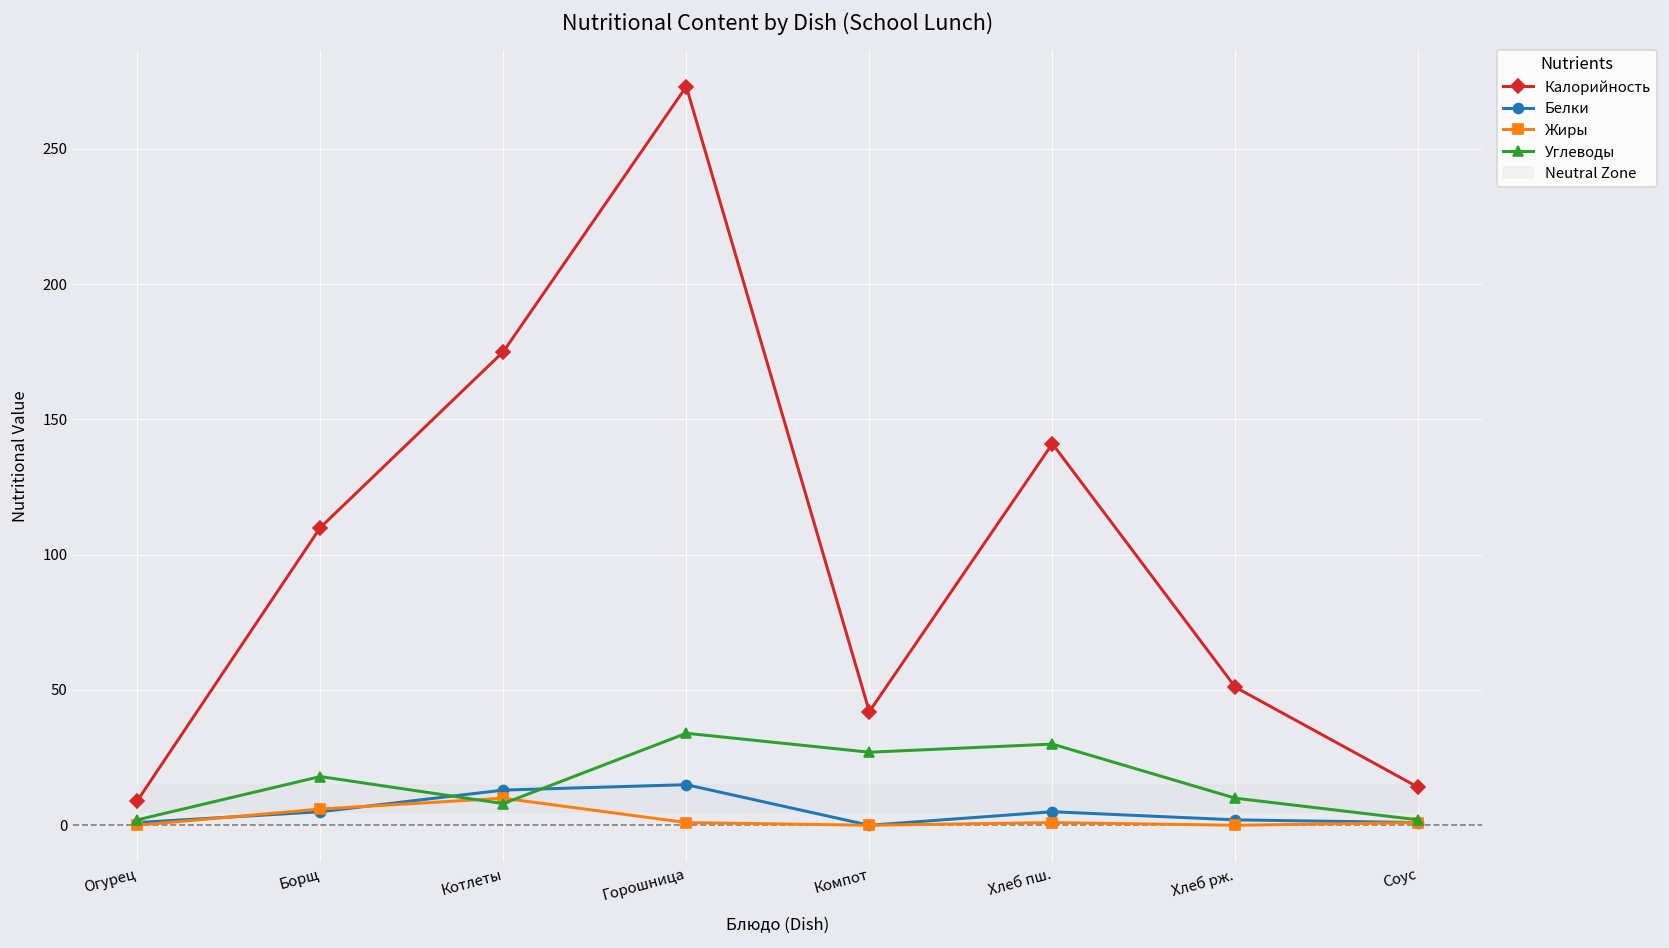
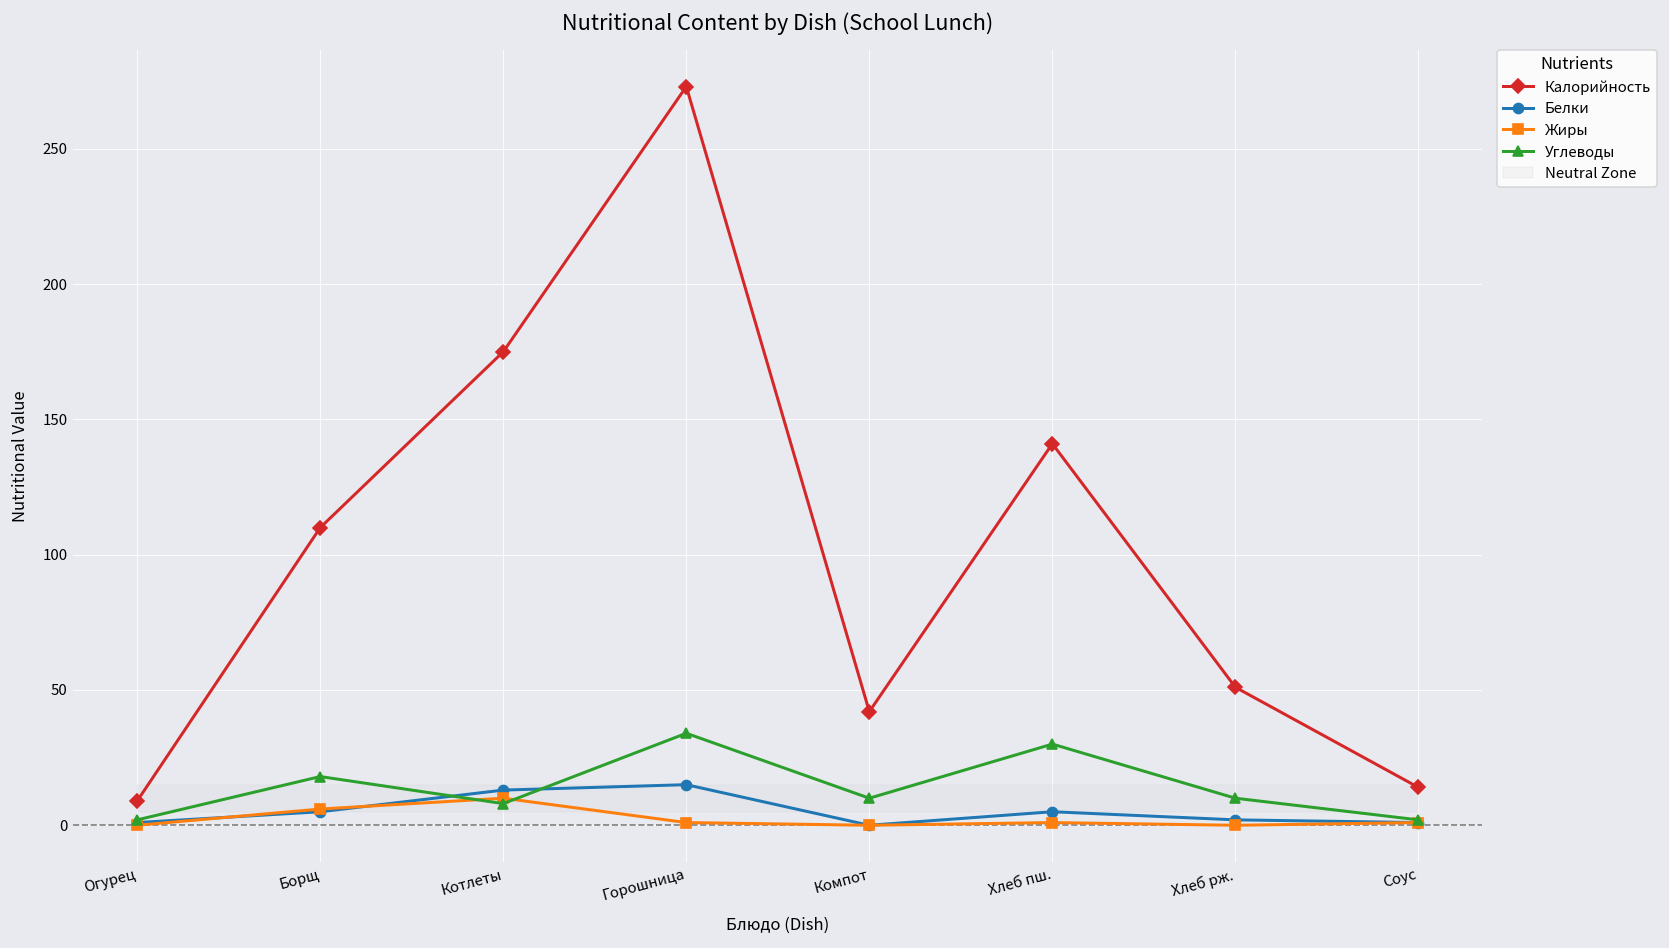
  {
    "Калорийность": {
      "Огурец": 9,
      "Борщ": 110,
      "Котлеты": 175,
      "Горошница": 273,
      "Компот": 42,
      "Хлеб пш.": 141,
      "Хлеб рж.": 51
    },
    "Neutral Zone": {
      "Огурец": 15,
      "Борщ": 15,
      "Котлеты": 15,
      "Компот": 15,
      "Хлеб пш.": 15,
      "Хлеб рж.": 15
    },
    "Белки": {
      "Котлеты": 13,
      "Хлеб пш.": 5,
      "Хлеб рж.": 2
    },
    "Жиры": {
      "Котлеты": 10,
      "Горошница": 1,
      "Хлеб пш.": 1,
      "Хлеб рж.": 0
    },
    "Углеводы": {
      "Борщ": 18,
      "Котлеты": 8,
      "Горошница": 34,
-     "Компот": 27,
+     "Компот": 10,
      "Хлеб пш.": 30,
      "Хлеб рж.": 10
    }
  }
